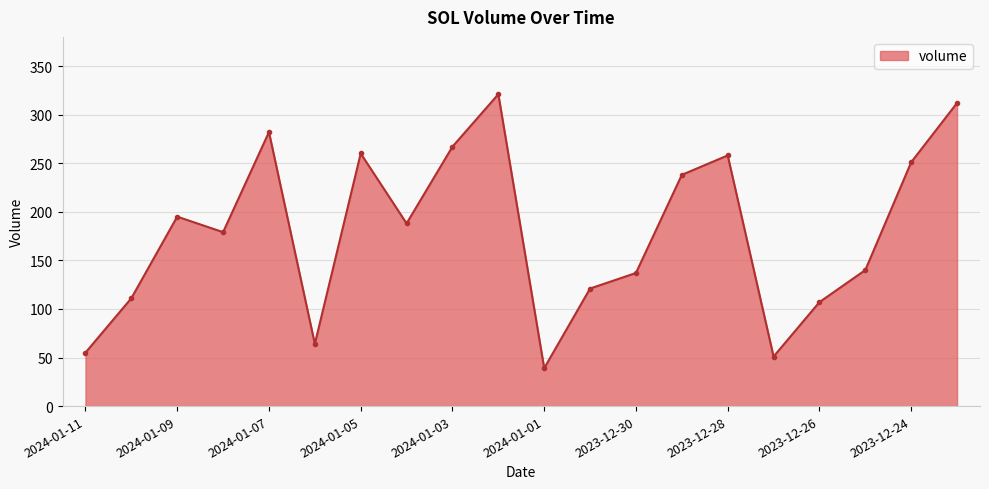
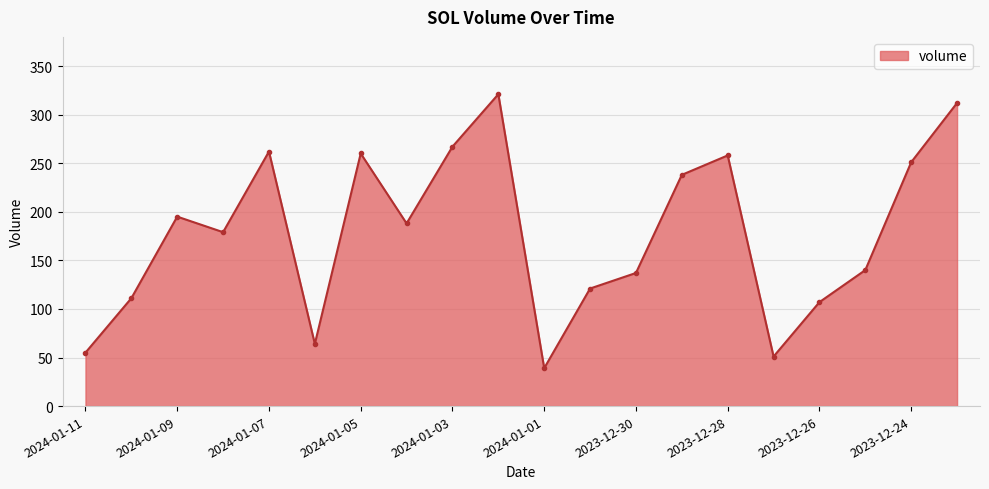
  {
    "2024-01-11": 60,
    "2024-01-09": 200,
-   "2024-01-07": 280,
+   "2024-01-07": 260,
    "2024-01-05": 260,
    "2024-01-03": 270,
    "2024-01-01": 40,
    "2023-12-30": 140,
    "2023-12-28": 260,
    "2023-12-26": 110,
    "2023-12-24": 250
  }
